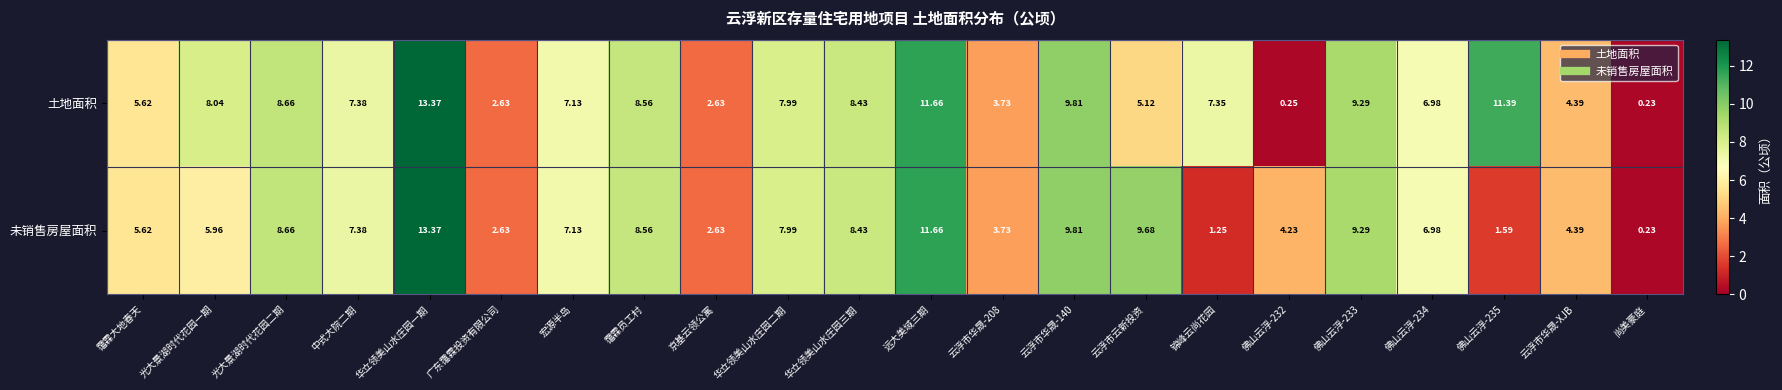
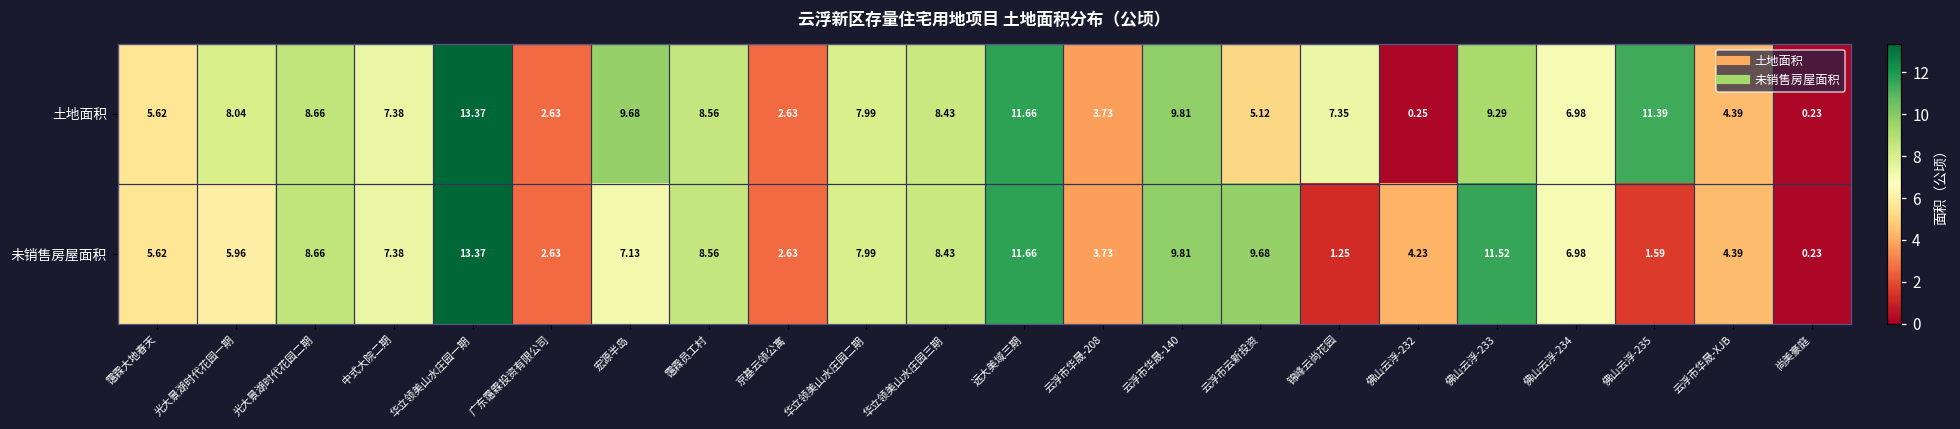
  {
    "土地面积": {
      "霭霖大地春天": 5.62,
      "光大景湖时代花园一期": 8.04,
      "光大景湖时代花园二期": 8.66,
      "中式大院二期": 7.38,
      "华立领美山水庄园一期": 13.37,
      "广东霭霖投资有限公司": 2.63,
-     "宏源半岛": 7.13,
+     "宏源半岛": 9.68,
      "霭霖员工村": 8.56,
      "京基云领公寓": 2.63,
      "华立领美山水庄园二期": 7.99,
      "华立领美山水庄园三期": 8.43,
      "远大美域三期": 11.66,
      "云浮市华晟-208": 3.73,
      "云浮市华晟-140": 9.81,
      "云浮市云新投资": 5.12,
      "锦峰云尚花园": 7.35,
      "佛山云浮-232": 0.25,
      "佛山云浮-233": 9.29,
      "佛山云浮-234": 6.98,
      "佛山云浮-235": 11.39,
      "云浮市华晟-XJB": 4.39,
      "尚美豪庭": 0.23
    },
    "未销售房屋面积": {
      "霭霖大地春天": 5.62,
      "光大景湖时代花园一期": 5.96,
      "光大景湖时代花园二期": 8.66,
      "中式大院二期": 7.38,
      "华立领美山水庄园一期": 13.37,
      "广东霭霖投资有限公司": 2.63,
      "宏源半岛": 7.13,
      "霭霖员工村": 8.56,
      "京基云领公寓": 2.63,
      "华立领美山水庄园二期": 7.99,
      "华立领美山水庄园三期": 8.43,
      "远大美域三期": 11.66,
      "云浮市华晟-208": 3.73,
      "云浮市华晟-140": 9.81,
      "云浮市云新投资": 9.68,
      "锦峰云尚花园": 1.25,
      "佛山云浮-232": 4.23,
-     "佛山云浮-233": 9.29,
+     "佛山云浮-233": 11.52,
      "佛山云浮-234": 6.98,
      "佛山云浮-235": 1.59,
      "云浮市华晟-XJB": 4.39,
      "尚美豪庭": 0.23
    }
  }
